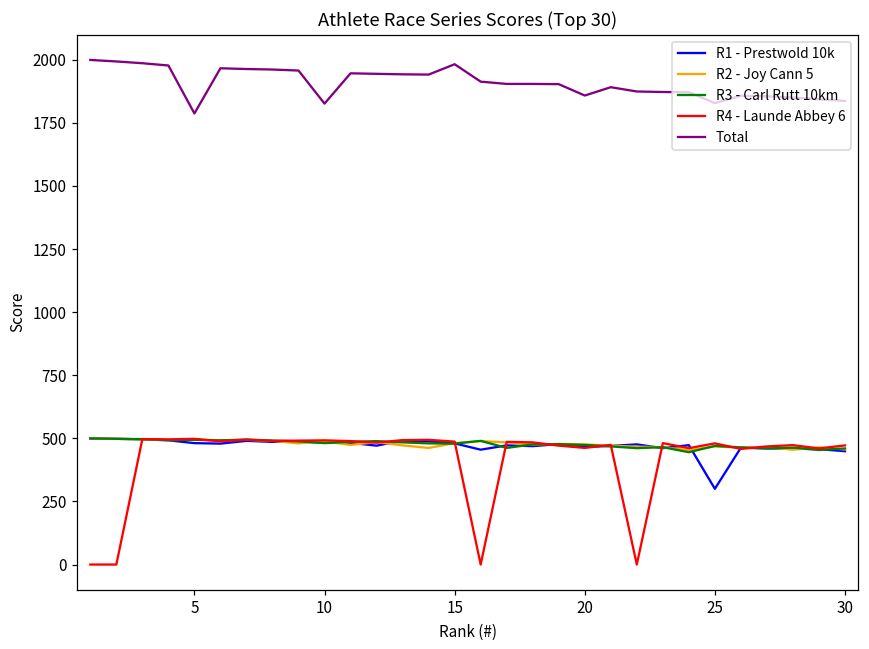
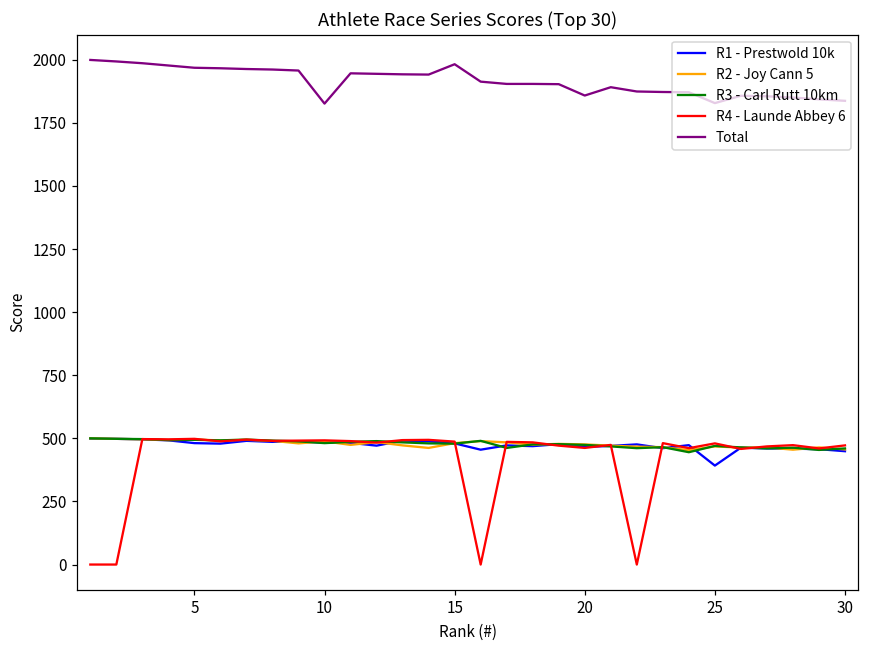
  {
    "R1 - Prestwold 10k": {
      "5": 480,
-     "25": 300
+     "25": 390
    },
    "R4 - Launde Abbey 6": {
      "30": 470
    },
    "Total": {
-     "5": 1790,
+     "5": 1970,
      "10": 1830,
      "15": 1980,
      "20": 1860
    }
  }
